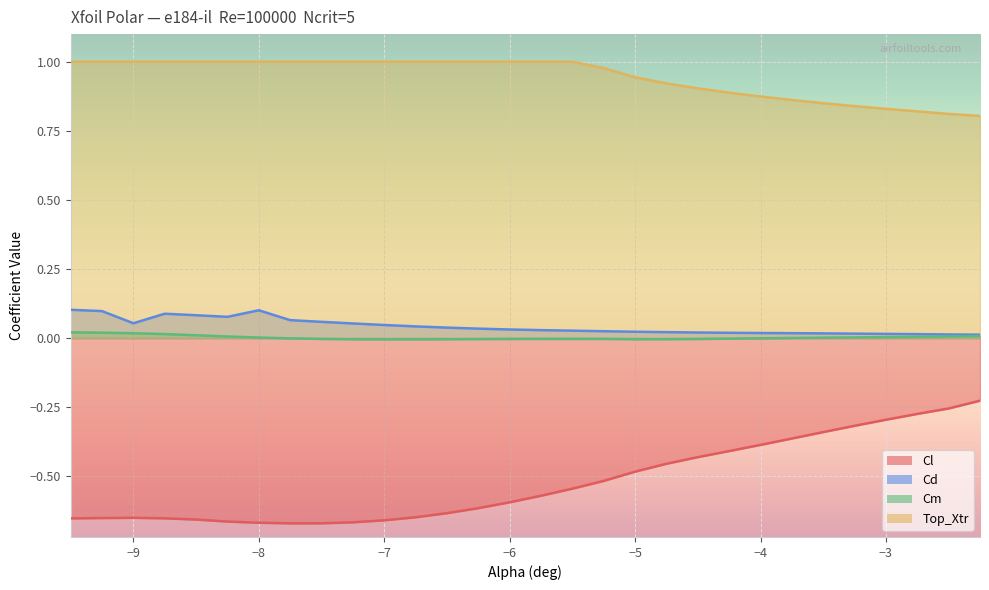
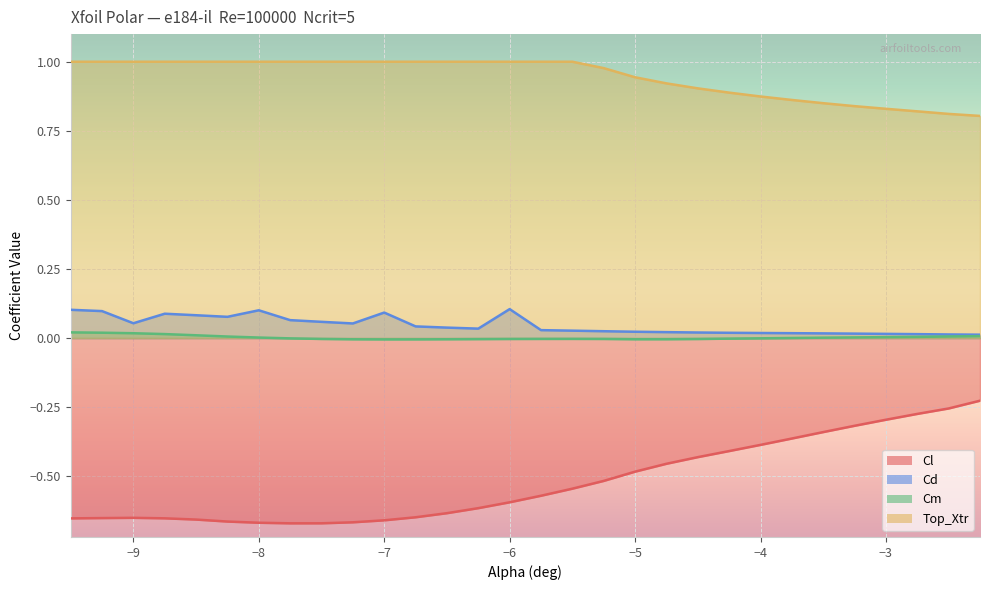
  {
    "Cd": {
      "−9": 0.05,
      "−8": 0.10,
-     "−7": 0.05,
-     "−6": 0.03,
+     "−7": 0.09,
+     "−6": 0.10,
      "−5": 0.02,
      "−4": 0.02,
      "−3": 0.02
    }
  }
